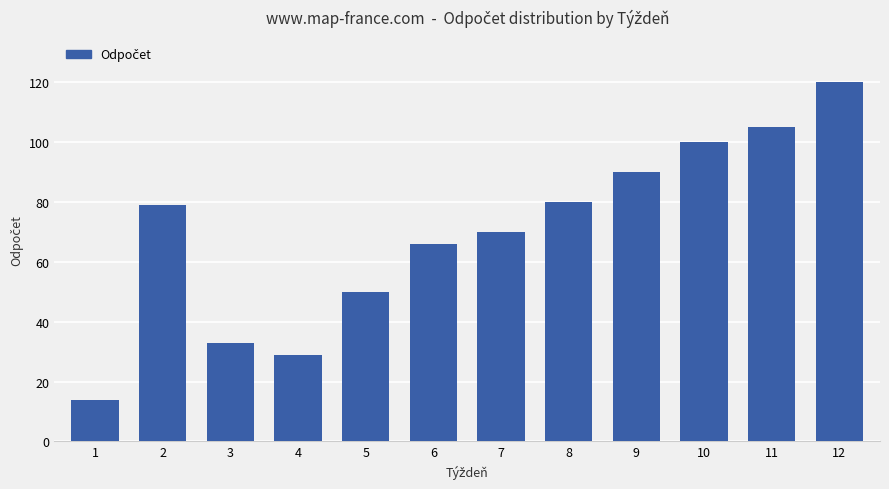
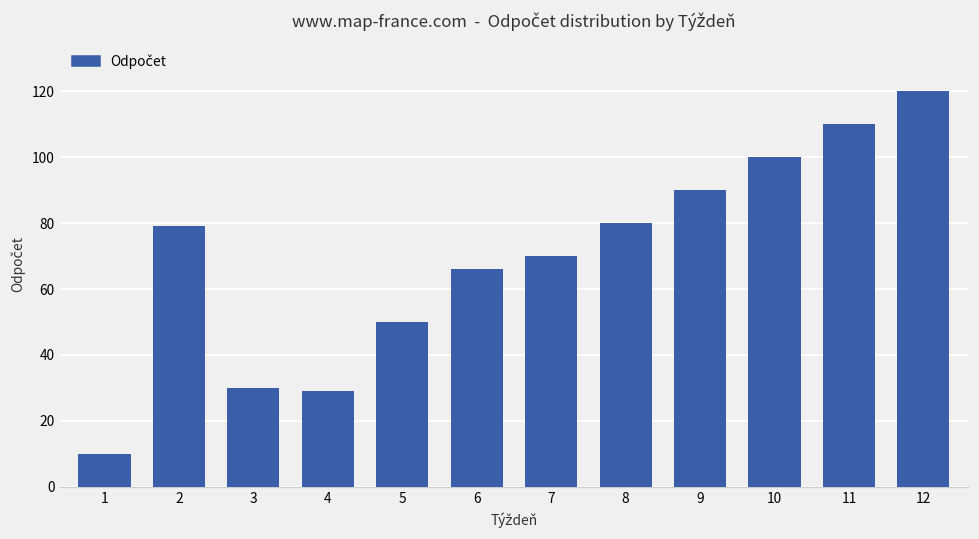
  {
-   "1": 14,
+   "1": 10,
    "2": 79,
-   "3": 33,
+   "3": 30,
    "4": 29,
    "5": 50,
    "6": 66,
    "7": 70,
    "8": 80,
    "9": 90,
    "10": 100,
-   "11": 105,
+   "11": 110,
    "12": 120
  }
